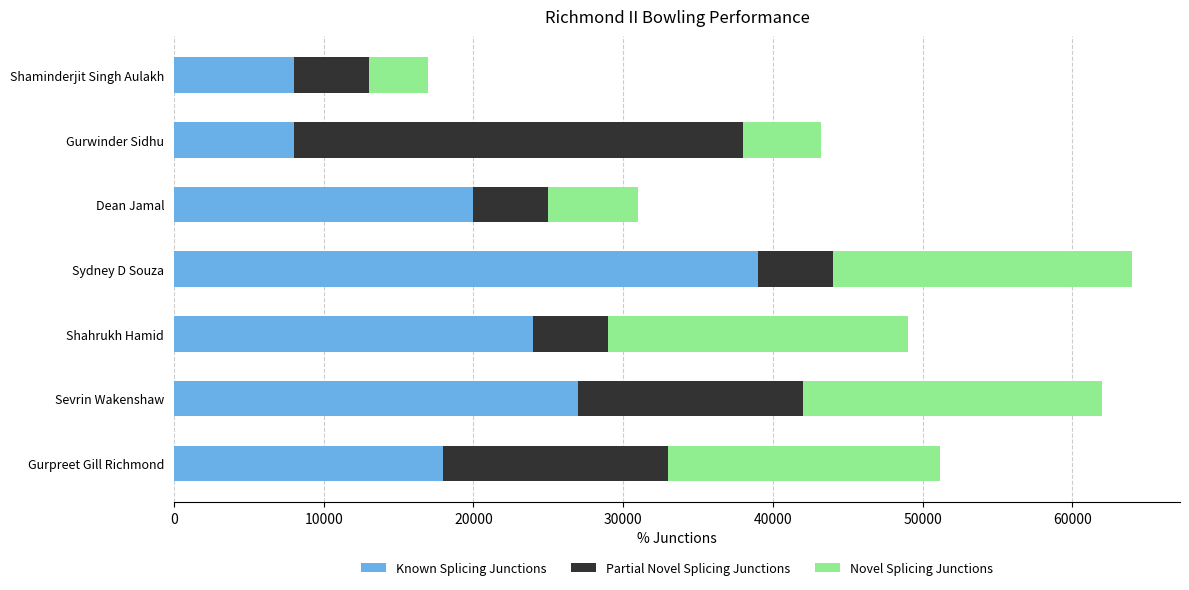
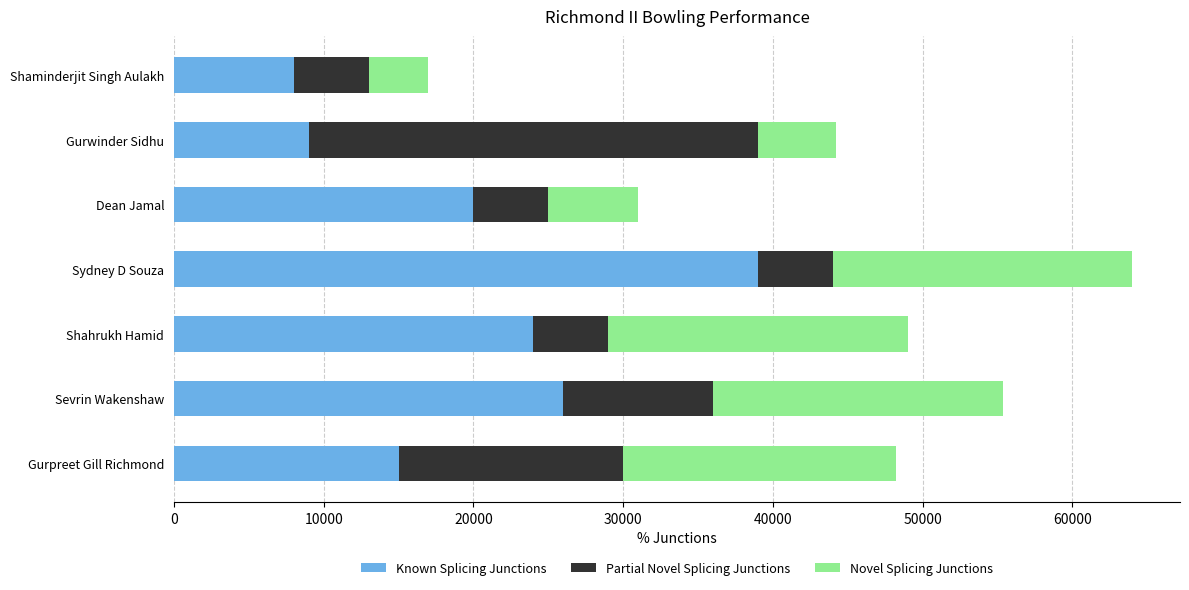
  {
    "Known Splicing Junctions": {
      "Shaminderjit Singh Aulakh": 8000,
-     "Gurwinder Sidhu": 8000,
+     "Gurwinder Sidhu": 9000,
      "Dean Jamal": 20000,
      "Sydney D Souza": 39000,
      "Shahrukh Hamid": 24000,
-     "Sevrin Wakenshaw": 27000,
-     "Gurpreet Gill Richmond": 18000
+     "Sevrin Wakenshaw": 26000,
+     "Gurpreet Gill Richmond": 15000
    },
    "Partial Novel Splicing Junctions": {
      "Shaminderjit Singh Aulakh": 5000,
      "Gurwinder Sidhu": 30000,
      "Dean Jamal": 5000,
      "Sydney D Souza": 5000,
      "Shahrukh Hamid": 5000,
-     "Sevrin Wakenshaw": 15000,
+     "Sevrin Wakenshaw": 10000,
      "Gurpreet Gill Richmond": 15000
    },
    "Novel Splicing Junctions": {
      "Shaminderjit Singh Aulakh": 4000,
      "Gurwinder Sidhu": 5200,
      "Dean Jamal": 6000,
      "Sydney D Souza": 20000,
      "Shahrukh Hamid": 20000,
-     "Sevrin Wakenshaw": 20000,
+     "Sevrin Wakenshaw": 19400,
      "Gurpreet Gill Richmond": 18200
    }
  }
